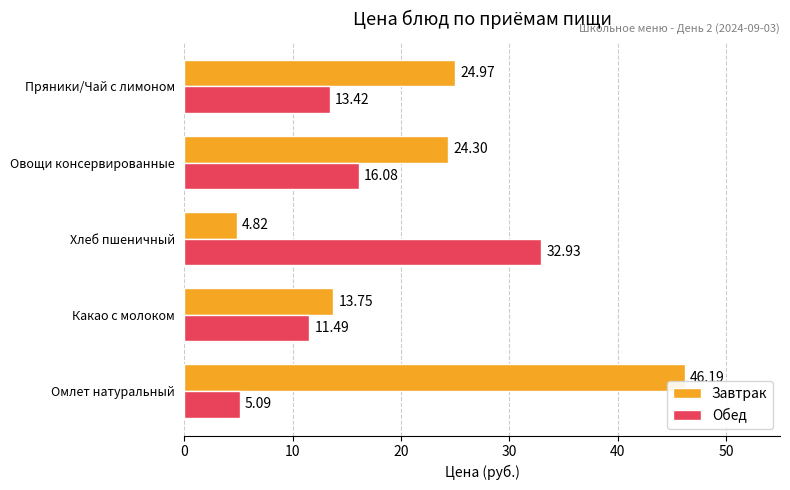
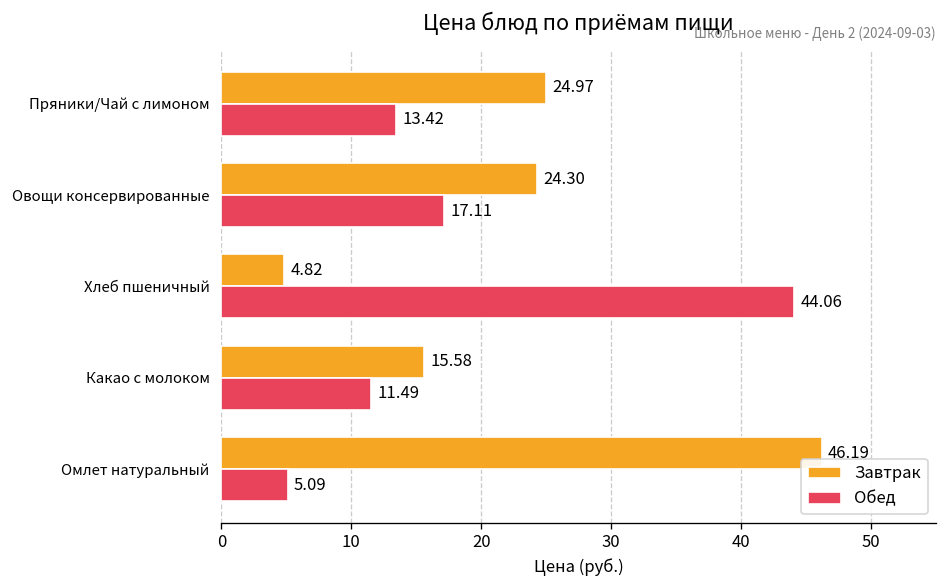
  {
    "Завтрак": {
      "Пряники/Чай с лимоном": 24.97,
      "Овощи консервированные": 24.30,
      "Хлеб пшеничный": 4.82,
-     "Какао с молоком": 13.75
+     "Какао с молоком": 15.58
    },
    "Обед": {
      "Пряники/Чай с лимоном": 13.42,
-     "Овощи консервированные": 16.08,
-     "Хлеб пшеничный": 32.93,
+     "Овощи консервированные": 17.11,
+     "Хлеб пшеничный": 44.06,
      "Какао с молоком": 11.49,
      "Омлет натуральный": 5.09
    }
  }
